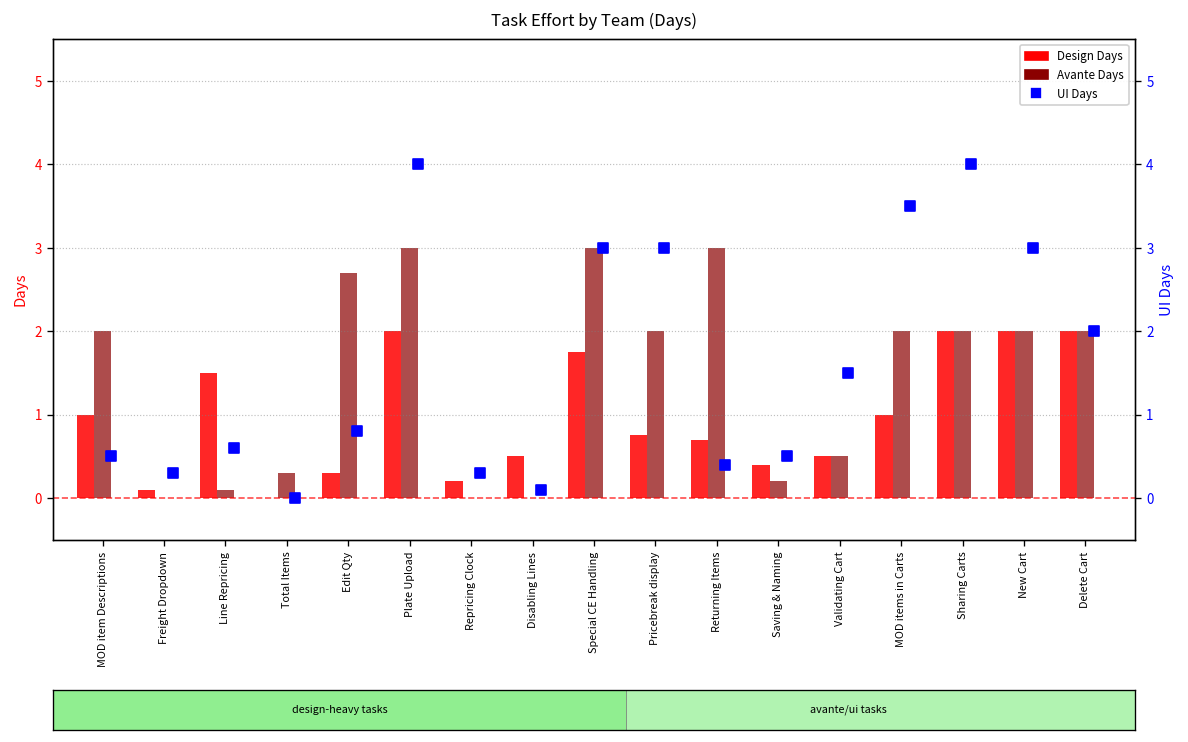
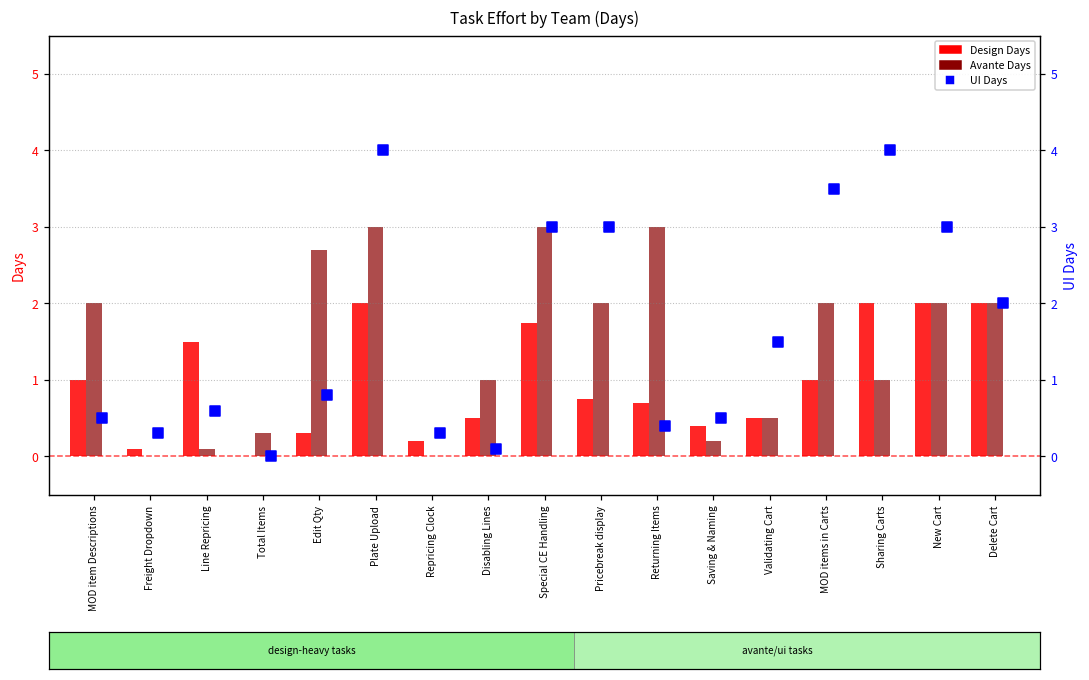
  {
    "Design Days": {
      "MOD item Descriptions": 1,
      "Freight Dropdown": 0.1,
      "Line Repricing": 1.5,
      "Total Items": 0,
      "Edit Qty": 0.3,
      "Plate Upload": 2,
      "Repricing Clock": 0.2,
      "Disabling Lines": 0.5,
      "Special CE Handling": 1.8,
      "Pricebreak display": 0.8,
      "Returning Items": 0.7,
      "Saving & Naming": 0.4,
      "Validating Cart": 0.5,
      "MOD items in Carts": 1,
      "Sharing Carts": 2,
      "New Cart": 2,
      "Delete Cart": 2
    },
    "Avante Days": {
      "MOD item Descriptions": 2,
      "Freight Dropdown": 0,
      "Line Repricing": 0.1,
      "Total Items": 0.3,
      "Edit Qty": 2.7,
      "Plate Upload": 3,
      "Repricing Clock": 0,
-     "Disabling Lines": 0,
+     "Disabling Lines": 1,
      "Special CE Handling": 3,
      "Pricebreak display": 2,
      "Returning Items": 3,
      "Saving & Naming": 0.2,
      "Validating Cart": 0.5,
      "MOD items in Carts": 2,
-     "Sharing Carts": 2,
+     "Sharing Carts": 1,
      "New Cart": 2,
      "Delete Cart": 2
    }
  }
